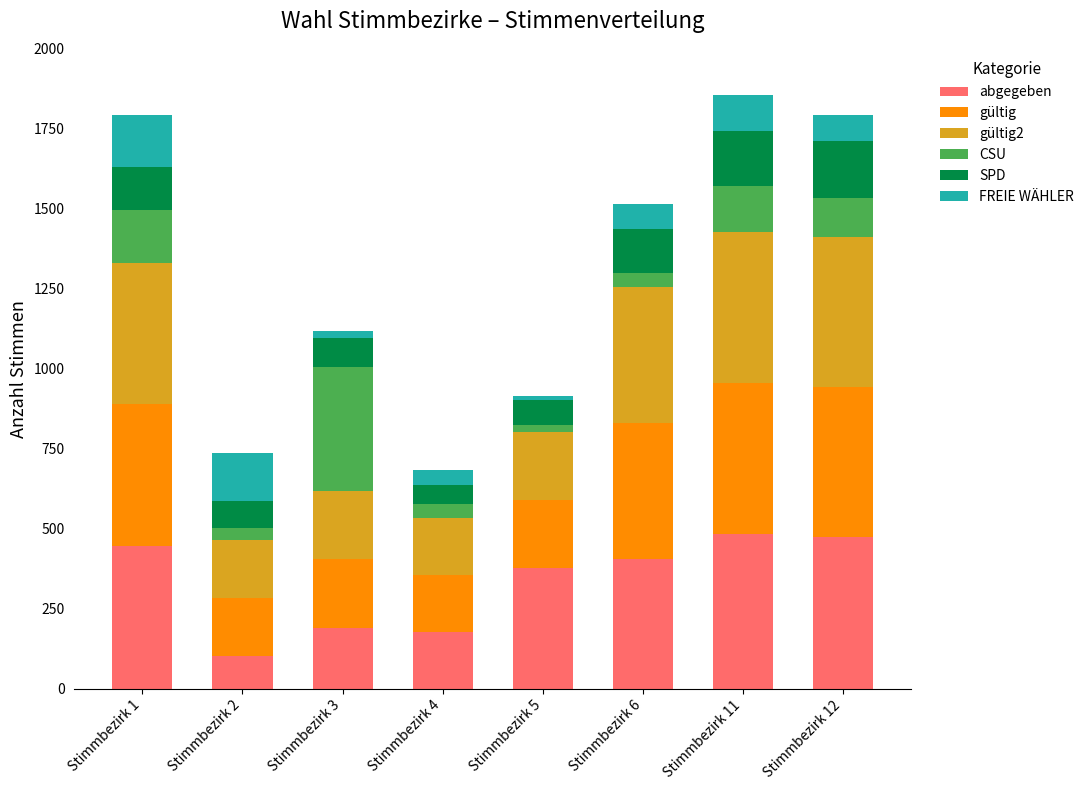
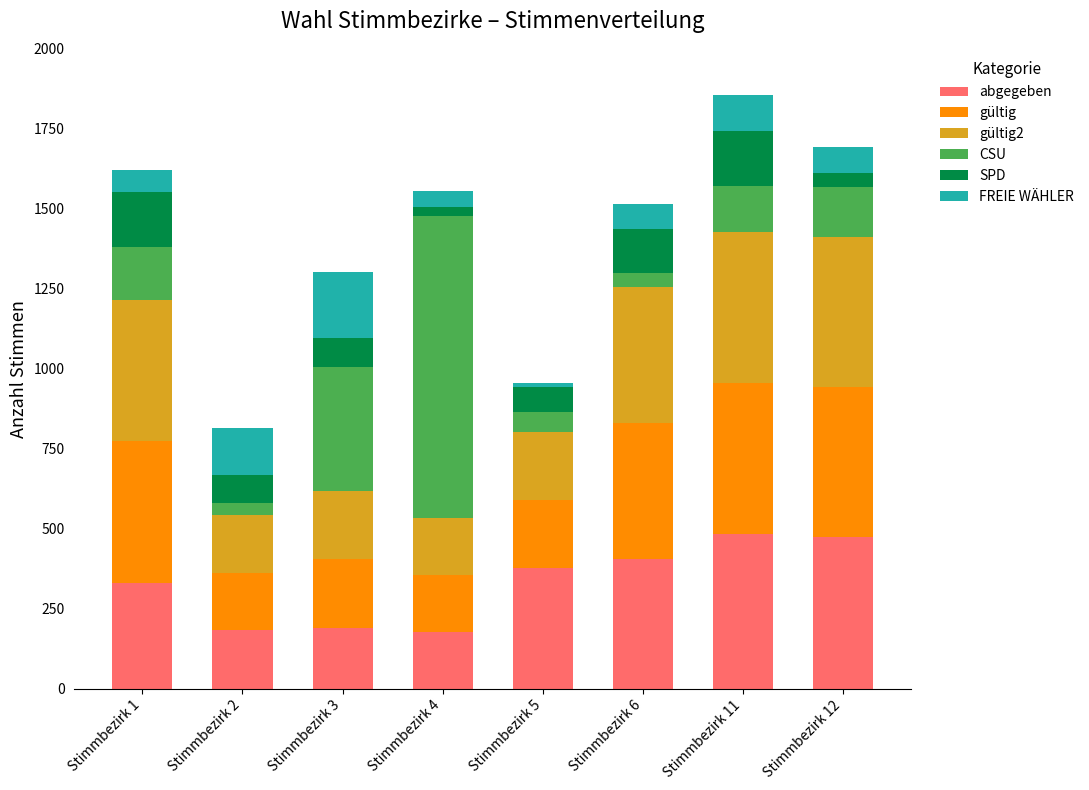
  {
    "abgegeben": {
-     "Stimmbezirk 1": 450,
-     "Stimmbezirk 2": 100,
+     "Stimmbezirk 1": 330,
+     "Stimmbezirk 2": 180,
      "Stimmbezirk 3": 190,
      "Stimmbezirk 4": 180,
      "Stimmbezirk 5": 380,
      "Stimmbezirk 6": 400,
      "Stimmbezirk 11": 480,
      "Stimmbezirk 12": 470
    },
    "CSU": {
      "Stimmbezirk 1": 170,
      "Stimmbezirk 2": 40,
      "Stimmbezirk 3": 390,
-     "Stimmbezirk 4": 50,
-     "Stimmbezirk 5": 20,
+     "Stimmbezirk 4": 950,
+     "Stimmbezirk 5": 70,
      "Stimmbezirk 6": 40,
      "Stimmbezirk 11": 140,
-     "Stimmbezirk 12": 120
+     "Stimmbezirk 12": 160
    },
    "SPD": {
-     "Stimmbezirk 1": 140,
+     "Stimmbezirk 1": 170,
      "Stimmbezirk 2": 90,
      "Stimmbezirk 3": 90,
-     "Stimmbezirk 4": 60,
+     "Stimmbezirk 4": 30,
      "Stimmbezirk 5": 80,
      "Stimmbezirk 6": 140,
      "Stimmbezirk 11": 170,
-     "Stimmbezirk 12": 180
+     "Stimmbezirk 12": 50
    },
    "FREIE WÄHLER": {
-     "Stimmbezirk 1": 160,
+     "Stimmbezirk 1": 70,
      "Stimmbezirk 2": 150,
-     "Stimmbezirk 3": 20,
+     "Stimmbezirk 3": 210,
      "Stimmbezirk 4": 50,
      "Stimmbezirk 5": 10,
      "Stimmbezirk 6": 80,
      "Stimmbezirk 11": 110,
      "Stimmbezirk 12": 80
    }
  }
